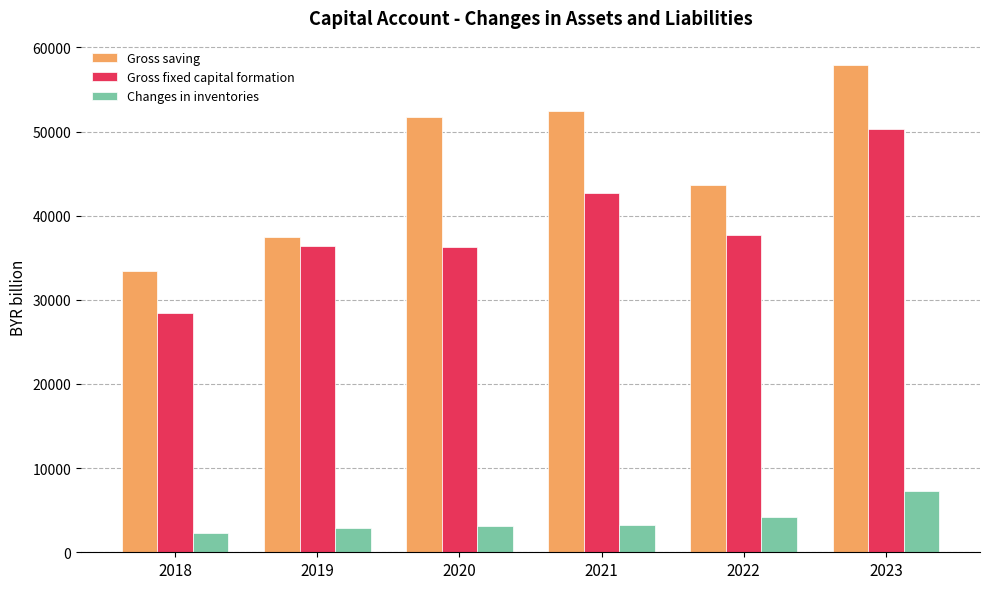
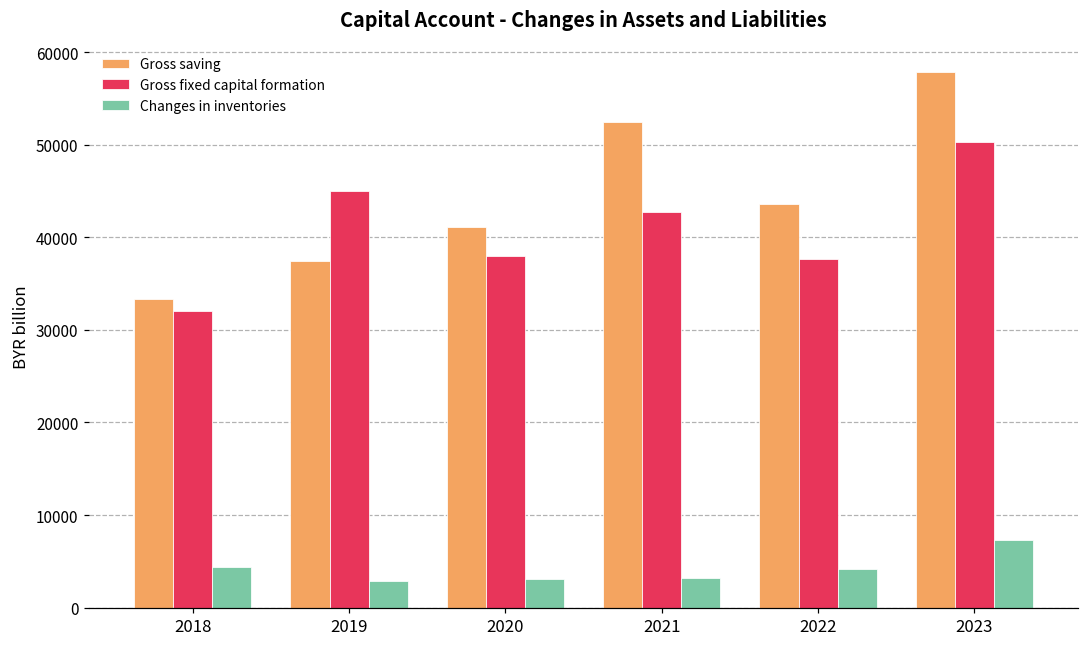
  {
    "Gross saving": {
      "2018": 33000,
      "2019": 37000,
-     "2020": 52000,
+     "2020": 41000,
      "2021": 52000,
      "2022": 44000,
      "2023": 58000
    },
    "Gross fixed capital formation": {
-     "2018": 28000,
-     "2019": 36000,
-     "2020": 36000,
+     "2018": 32000,
+     "2019": 45000,
+     "2020": 38000,
      "2021": 43000,
      "2022": 38000,
      "2023": 50000
    },
    "Changes in inventories": {
-     "2018": 2000,
+     "2018": 4000,
      "2019": 3000,
      "2020": 3000,
      "2021": 3000,
      "2022": 4000,
      "2023": 7000
    }
  }
